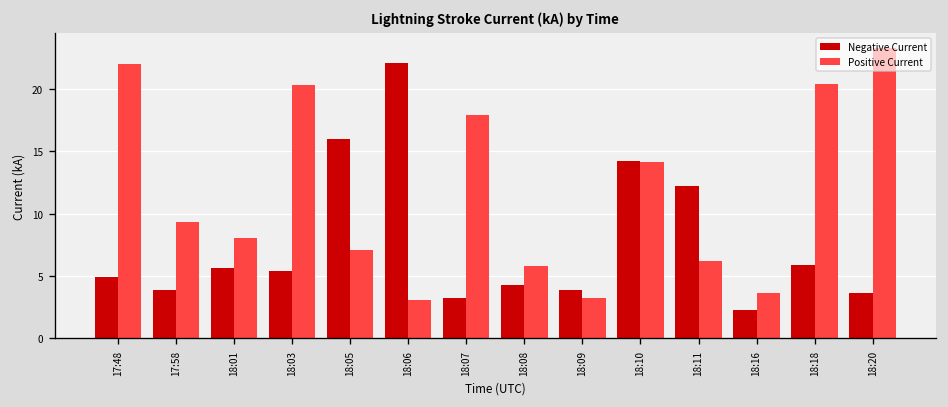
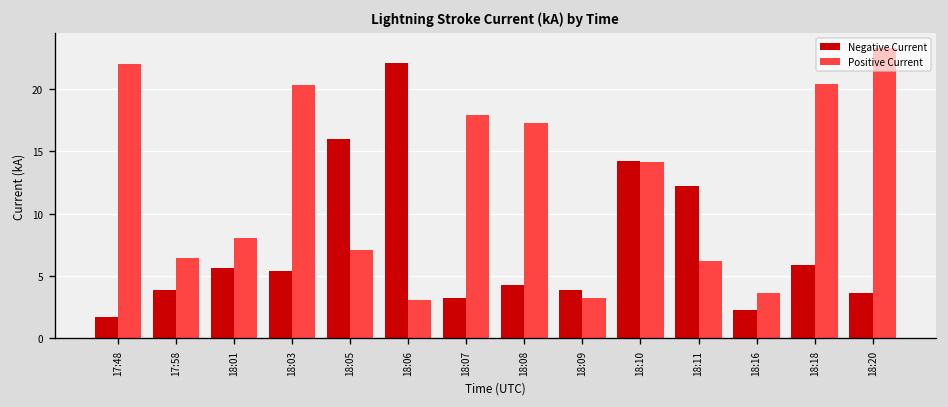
  {
    "Negative Current": {
-     "17:48": 4.9,
+     "17:48": 1.7,
      "17:58": 3.9,
      "18:01": 5.6,
      "18:03": 5.4,
      "18:05": 16.0,
      "18:06": 22.1,
      "18:07": 3.2,
      "18:08": 4.3,
      "18:09": 3.9,
      "18:10": 14.2,
      "18:11": 12.2,
      "18:16": 2.3,
      "18:18": 5.9,
      "18:20": 3.6
    },
    "Positive Current": {
      "17:48": 22.0,
-     "17:58": 9.3,
+     "17:58": 6.4,
      "18:01": 8.0,
      "18:03": 20.3,
      "18:05": 7.1,
      "18:06": 3.1,
      "18:07": 17.9,
-     "18:08": 5.8,
+     "18:08": 17.3,
      "18:09": 3.2,
      "18:10": 14.1,
      "18:11": 6.2,
      "18:16": 3.6,
      "18:18": 20.4
    }
  }
